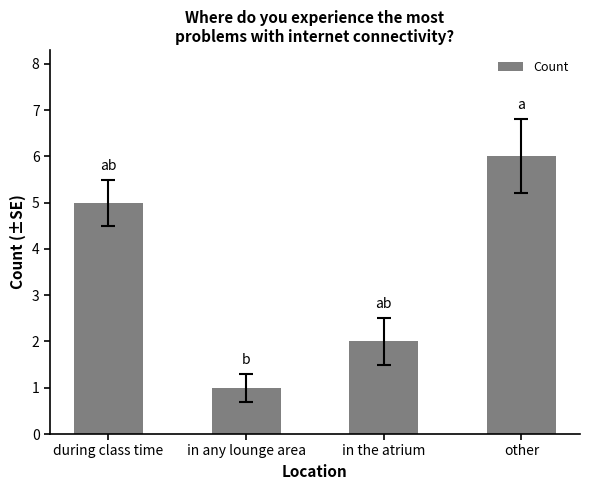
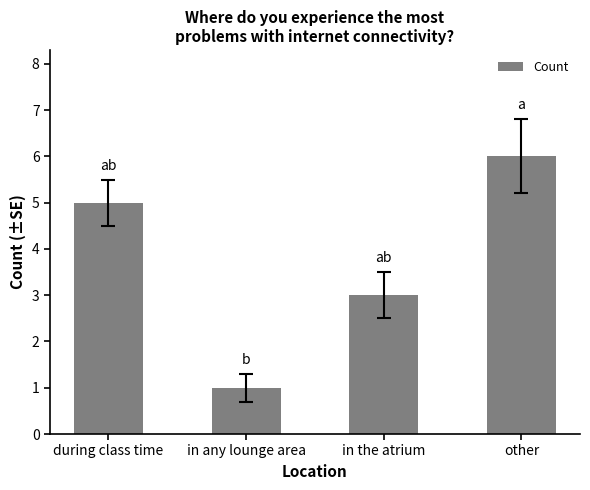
  {
    "Count": {
      "during class time": 5,
      "in any lounge area": 1,
-     "in the atrium": 2,
+     "in the atrium": 3,
      "other": 6
    }
  }
